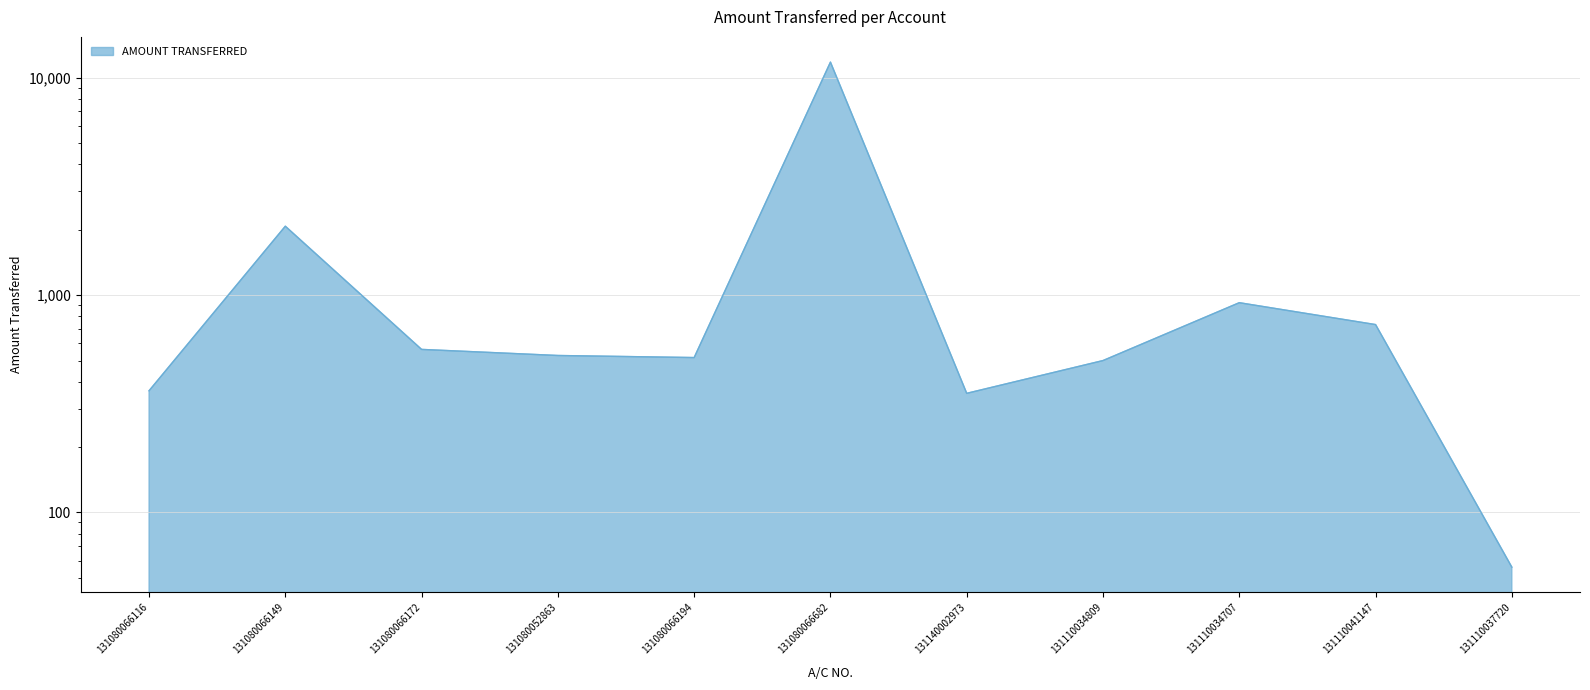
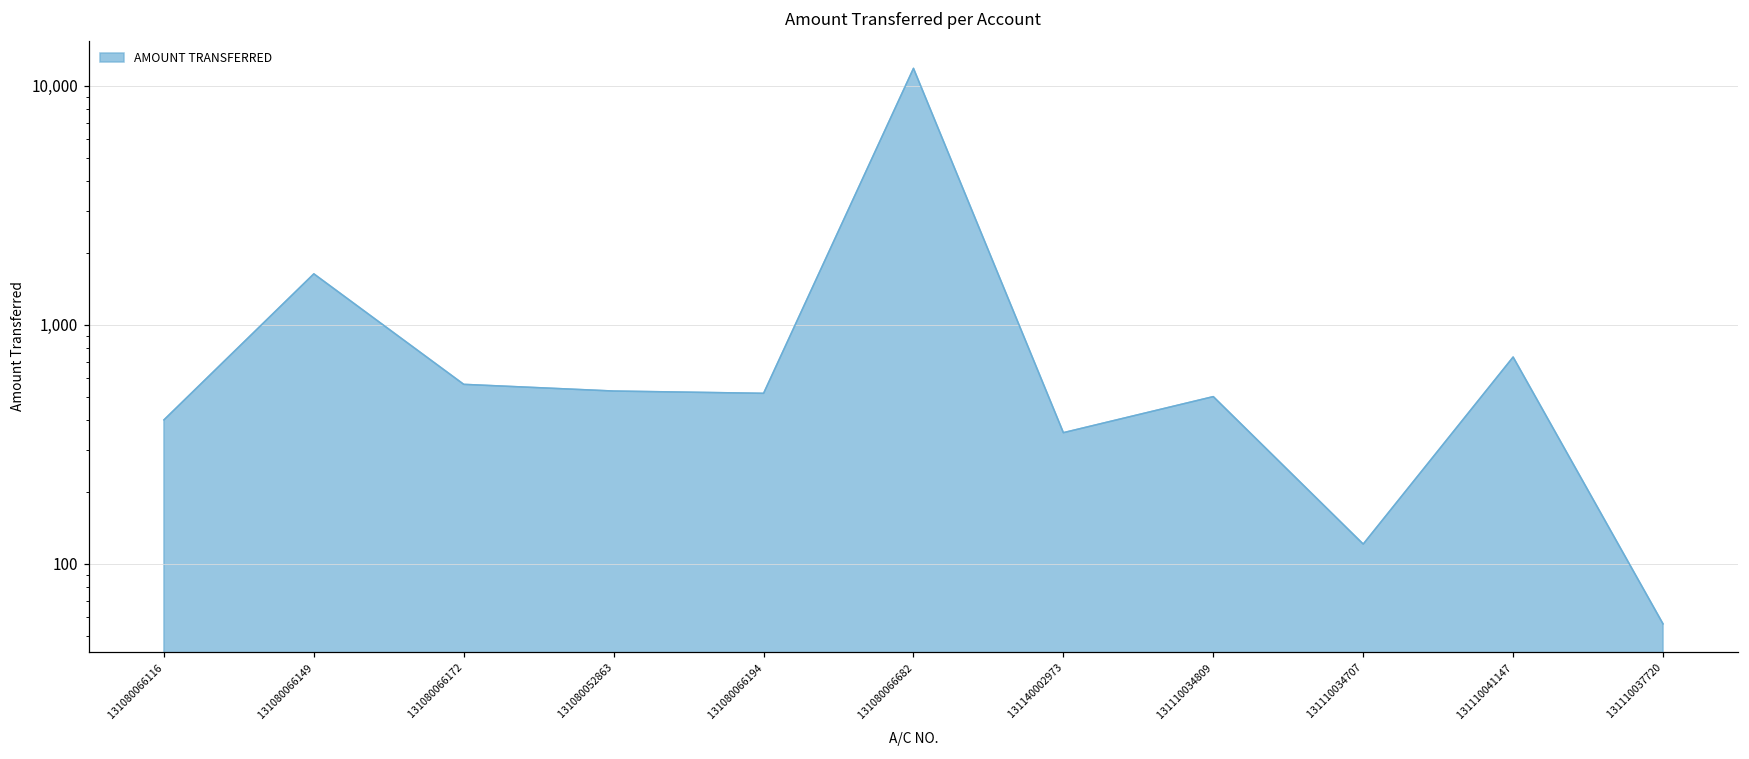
  {
-   "131080066116": "360",
-   "131080066149": "2,100",
+   "131080066116": "400",
+   "131080066149": "1,600",
    "131080066172": "560",
    "131080052863": "530",
    "131080066194": "520",
    "131080066682": "12,000",
    "131140002973": "350",
    "131110034809": "500",
-   "131110034707": "920",
+   "131110034707": "120",
    "131110041147": "730",
    "131110037720": "56"
  }
